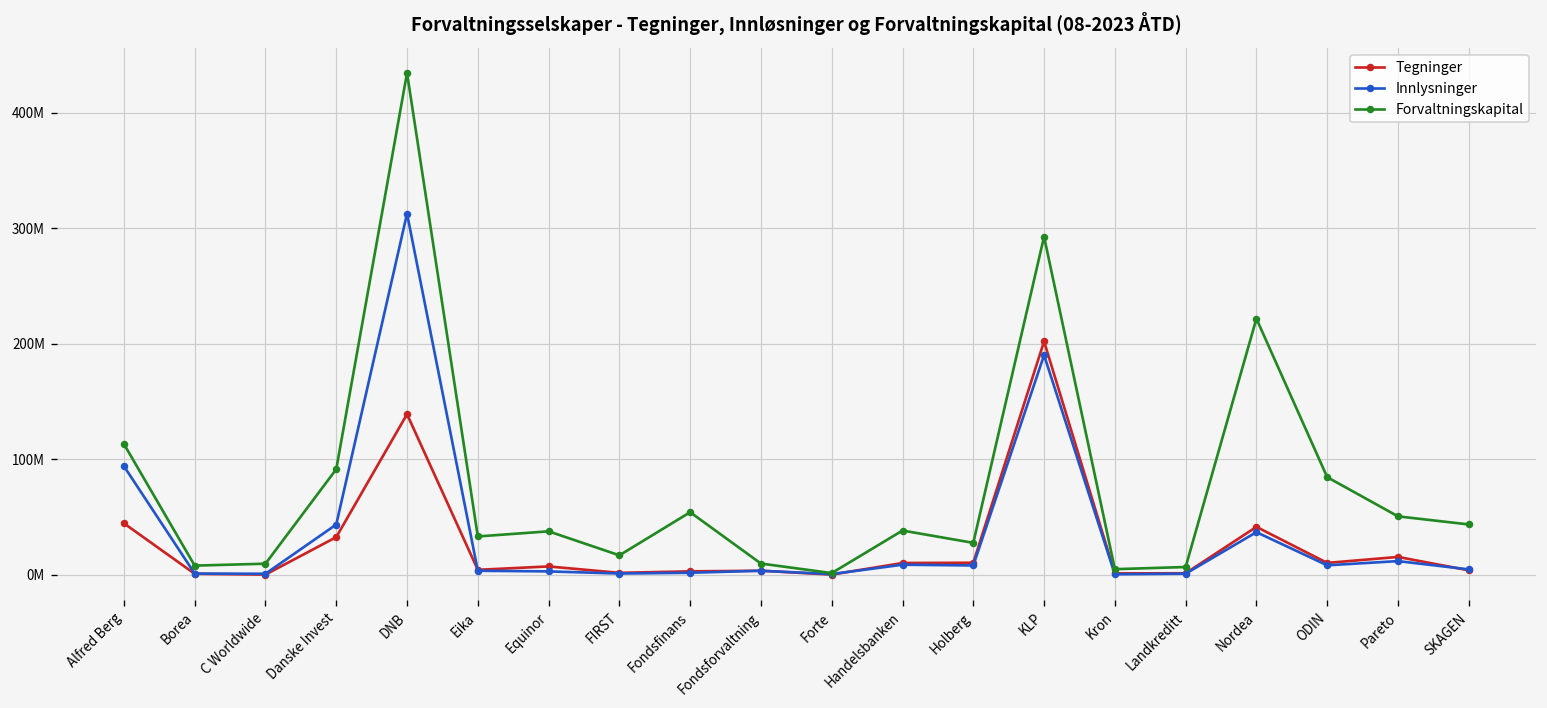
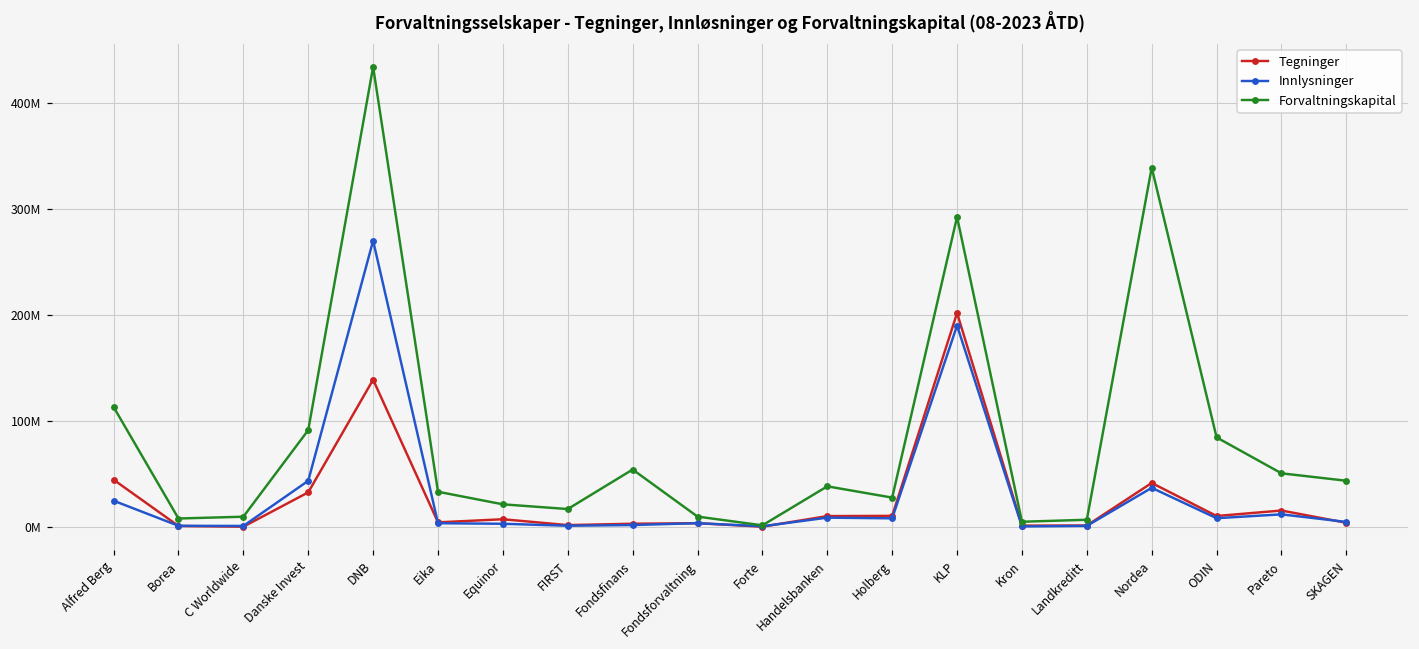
  {
    "Tegninger": {
      "Alfred Berg": 40000000,
      "Danske Invest": 30000000,
      "DNB": 140000000,
      "Equinor": 10000000,
      "KLP": 200000000,
      "Nordea": 40000000,
      "Pareto": 20000000
    },
    "Innlysninger": {
-     "Alfred Berg": 90000000,
+     "Alfred Berg": 20000000,
      "Danske Invest": 40000000,
-     "DNB": 310000000,
+     "DNB": 270000000,
      "Equinor": 0,
      "KLP": 190000000,
      "Nordea": 40000000,
      "Pareto": 10000000
    },
    "Forvaltningskapital": {
      "Alfred Berg": 110000000,
      "Borea": 10000000,
      "C Worldwide": 10000000,
      "Danske Invest": 90000000,
      "DNB": 430000000,
      "Eika": 30000000,
-     "Equinor": 40000000,
+     "Equinor": 20000000,
      "FIRST": 20000000,
      "Fondsfinans": 50000000,
      "Fondsforvaltning": 10000000,
      "Handelsbanken": 40000000,
      "Holberg": 30000000,
      "KLP": 290000000,
      "Kron": 0,
      "Landkreditt": 10000000,
-     "Nordea": 220000000,
+     "Nordea": 340000000,
      "ODIN": 80000000,
      "Pareto": 50000000,
      "SKAGEN": 40000000
    }
  }
